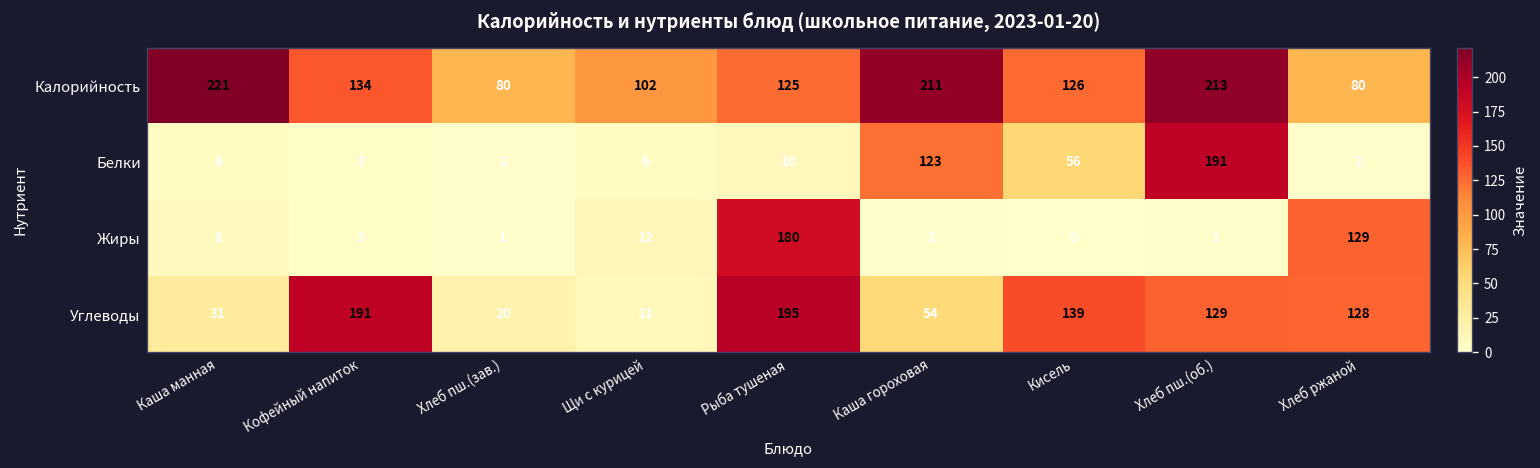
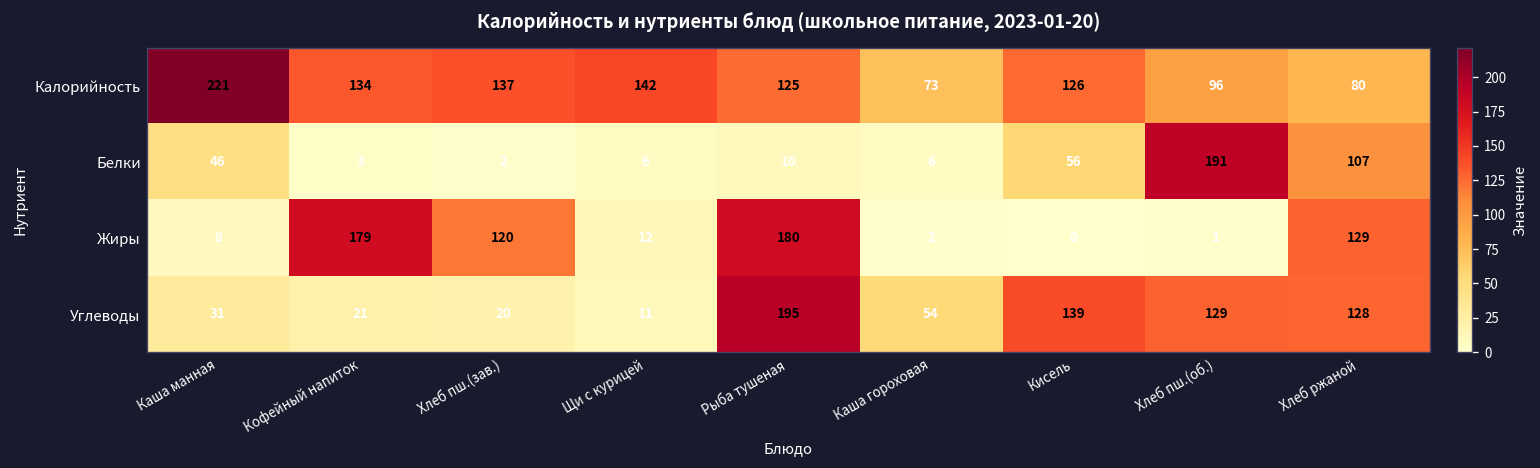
  {
    "Калорийность": {
      "Каша манная": 221,
      "Кофейный напиток": 134,
-     "Хлеб пш.(зав.)": 80,
-     "Щи с курицей": 102,
+     "Хлеб пш.(зав.)": 137,
+     "Щи с курицей": 142,
      "Рыба тушеная": 125,
-     "Каша гороховая": 211,
+     "Каша гороховая": 73,
      "Кисель": 126,
-     "Хлеб пш.(об.)": 213,
+     "Хлеб пш.(об.)": 96,
      "Хлеб ржаной": 80
    },
    "Белки": {
-     "Каша манная": 6,
+     "Каша манная": 46,
      "Кофейный напиток": 3,
      "Хлеб пш.(зав.)": 2,
      "Щи с курицей": 6,
      "Рыба тушеная": 10,
-     "Каша гороховая": 123,
+     "Каша гороховая": 6,
      "Кисель": 56,
      "Хлеб пш.(об.)": 191,
-     "Хлеб ржаной": 2
+     "Хлеб ржаной": 107
    },
    "Жиры": {
      "Каша манная": 8,
-     "Кофейный напиток": 3,
-     "Хлеб пш.(зав.)": 1,
+     "Кофейный напиток": 179,
+     "Хлеб пш.(зав.)": 120,
      "Щи с курицей": 12,
      "Рыба тушеная": 180,
      "Каша гороховая": 2,
      "Кисель": 0,
      "Хлеб пш.(об.)": 1,
      "Хлеб ржаной": 129
    },
    "Углеводы": {
      "Каша манная": 31,
-     "Кофейный напиток": 191,
+     "Кофейный напиток": 21,
      "Хлеб пш.(зав.)": 20,
      "Щи с курицей": 11,
      "Рыба тушеная": 195,
      "Каша гороховая": 54,
      "Кисель": 139,
      "Хлеб пш.(об.)": 129,
      "Хлеб ржаной": 128
    }
  }
